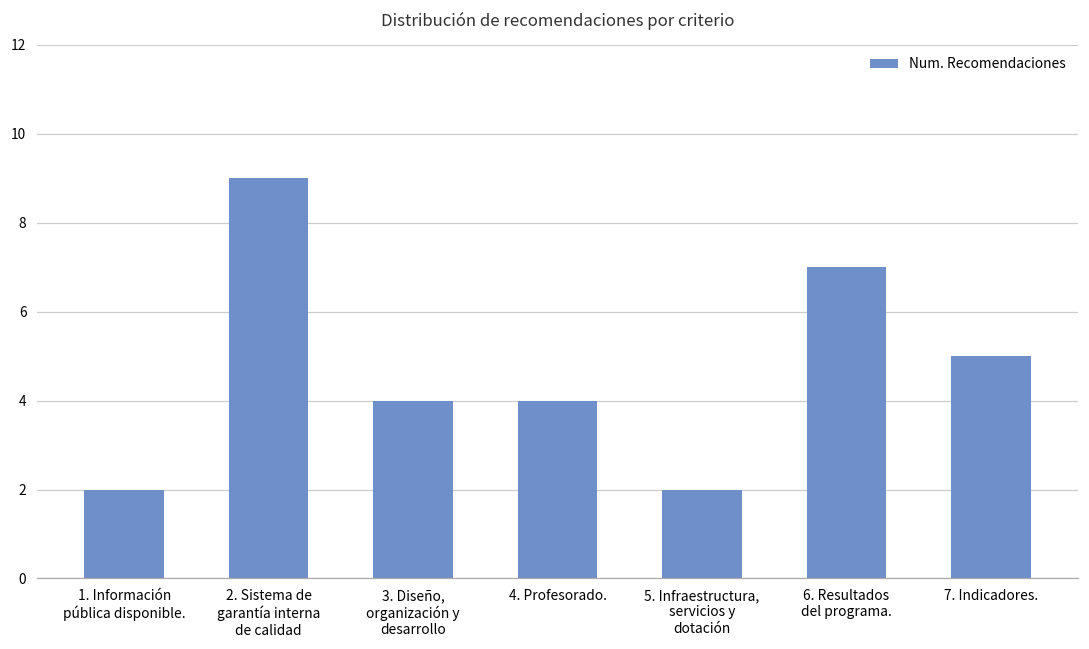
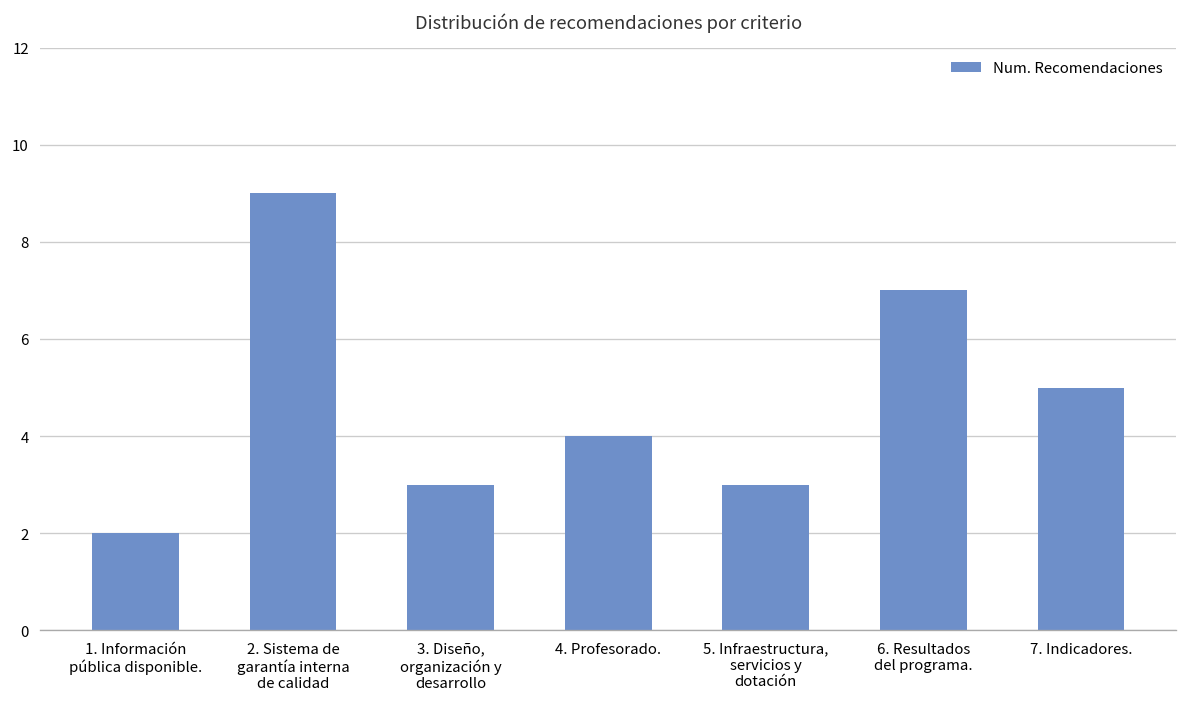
  {
    "1. Información pública disponible.": 2,
    "2. Sistema de garantía interna de calidad": 9,
-   "3. Diseño, organización y desarrollo": 4,
+   "3. Diseño, organización y desarrollo": 3,
    "4. Profesorado.": 4,
-   "5. Infraestructura, servicios y dotación": 2,
+   "5. Infraestructura, servicios y dotación": 3,
    "6. Resultados del programa.": 7,
    "7. Indicadores.": 5
  }
